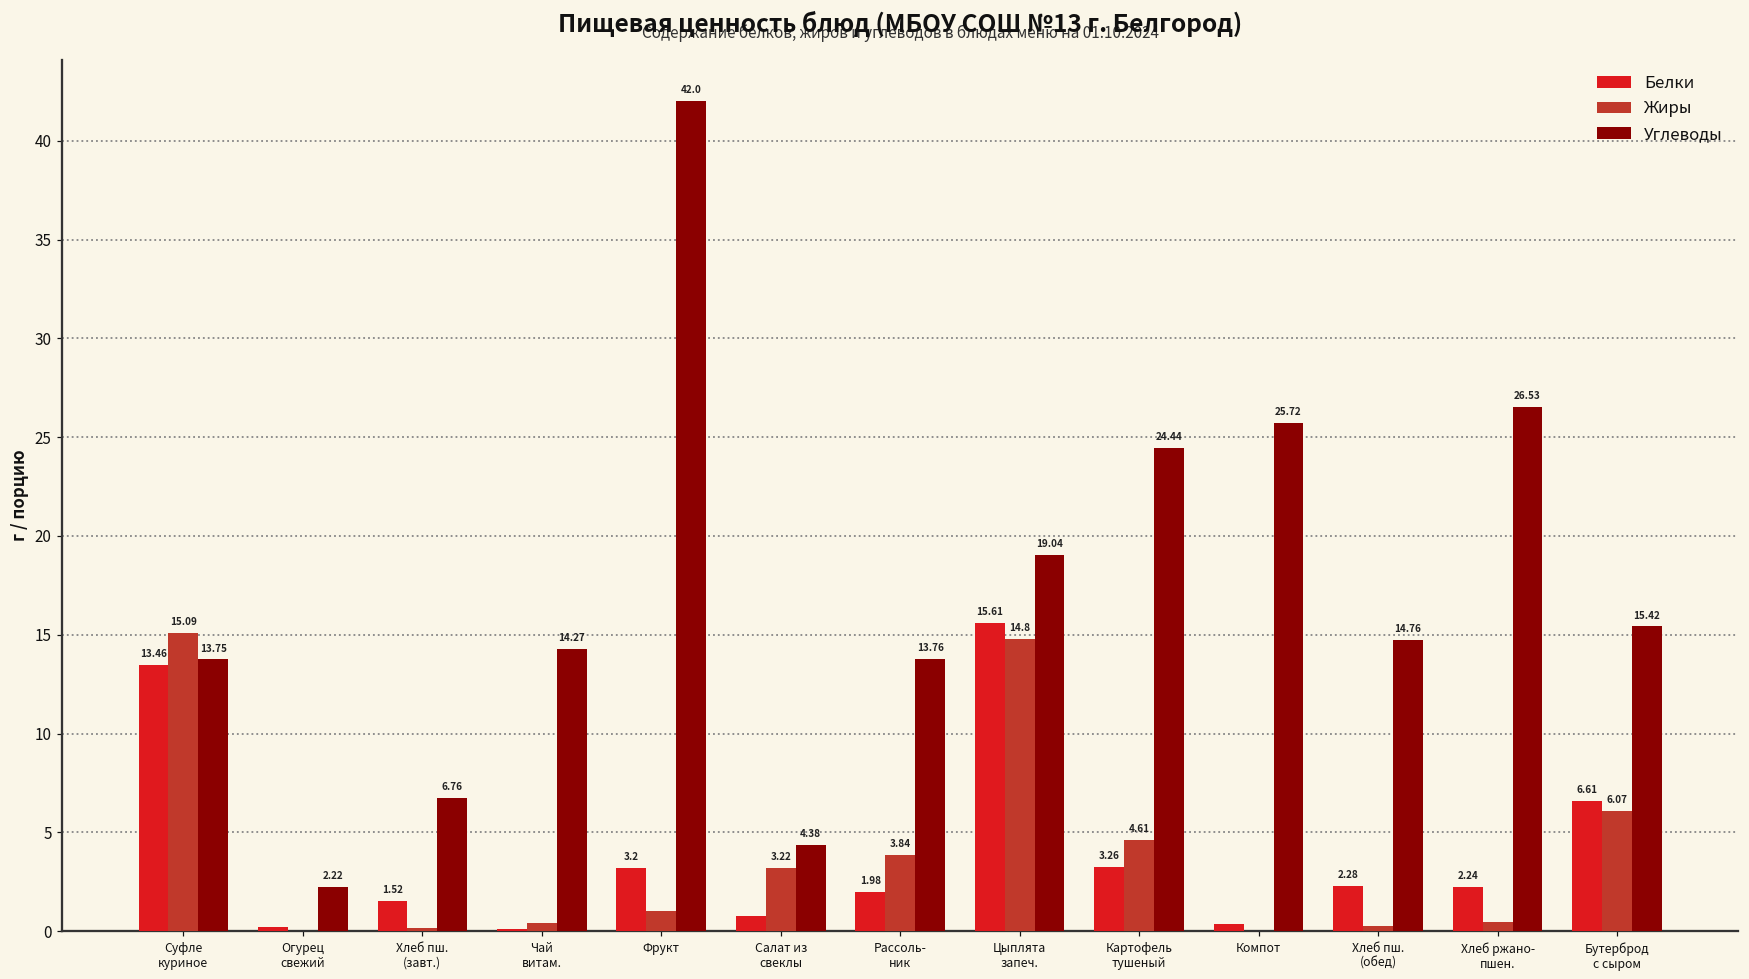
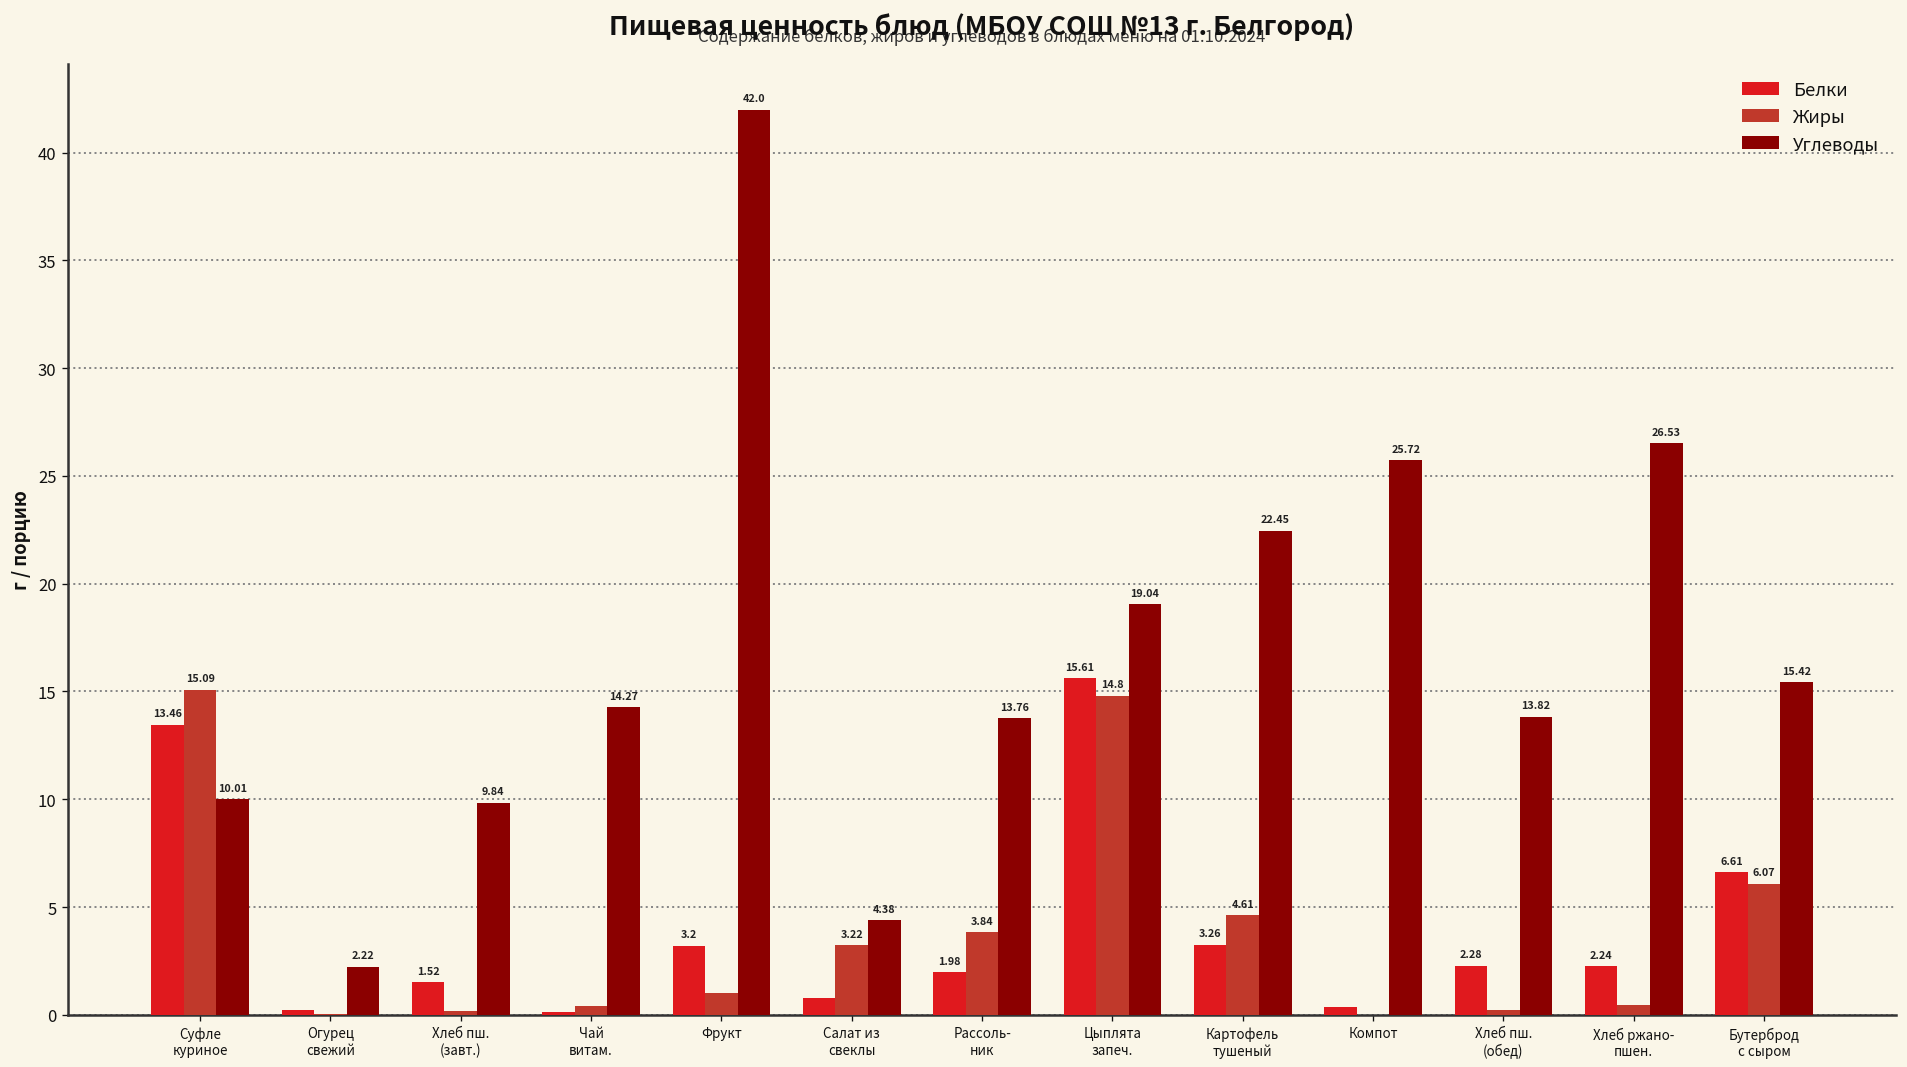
  {
    "Углеводы": {
-     "Суфле куриное": 13.75,
+     "Суфле куриное": 10.01,
      "Огурец свежий": 2.22,
-     "Хлеб пш. (завт.)": 6.76,
+     "Хлеб пш. (завт.)": 9.84,
      "Чай витам.": 14.27,
      "Фрукт": 42.0,
      "Салат из свеклы": 4.38,
      "Рассоль- ник": 13.76,
      "Цыплята запеч.": 19.04,
-     "Картофель тушеный": 24.44,
+     "Картофель тушеный": 22.45,
      "Компот": 25.72,
-     "Хлеб пш. (обед)": 14.76,
+     "Хлеб пш. (обед)": 13.82,
      "Хлеб ржано- пшен.": 26.53,
      "Бутерброд с сыром": 15.42
    }
  }
